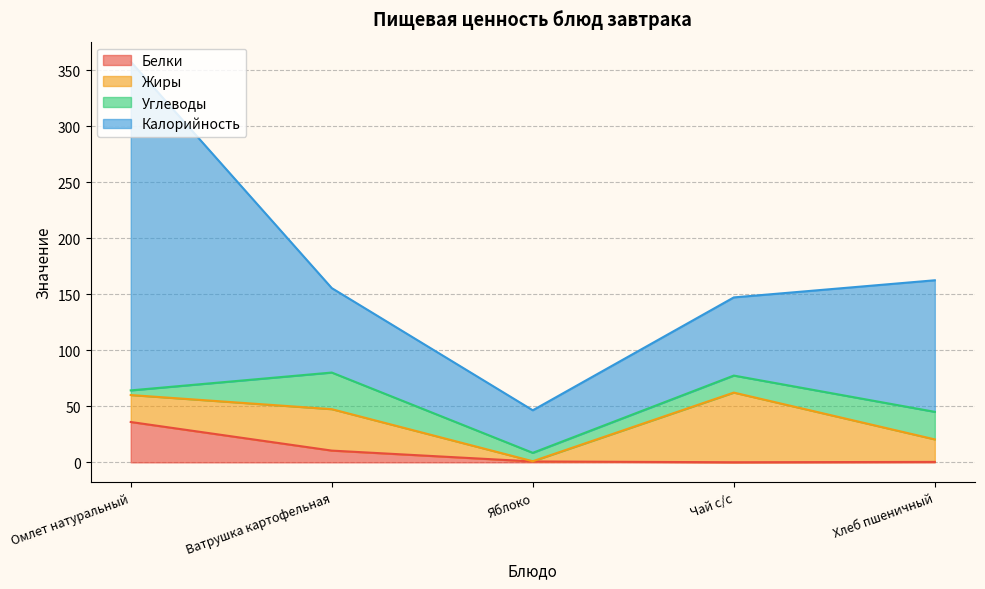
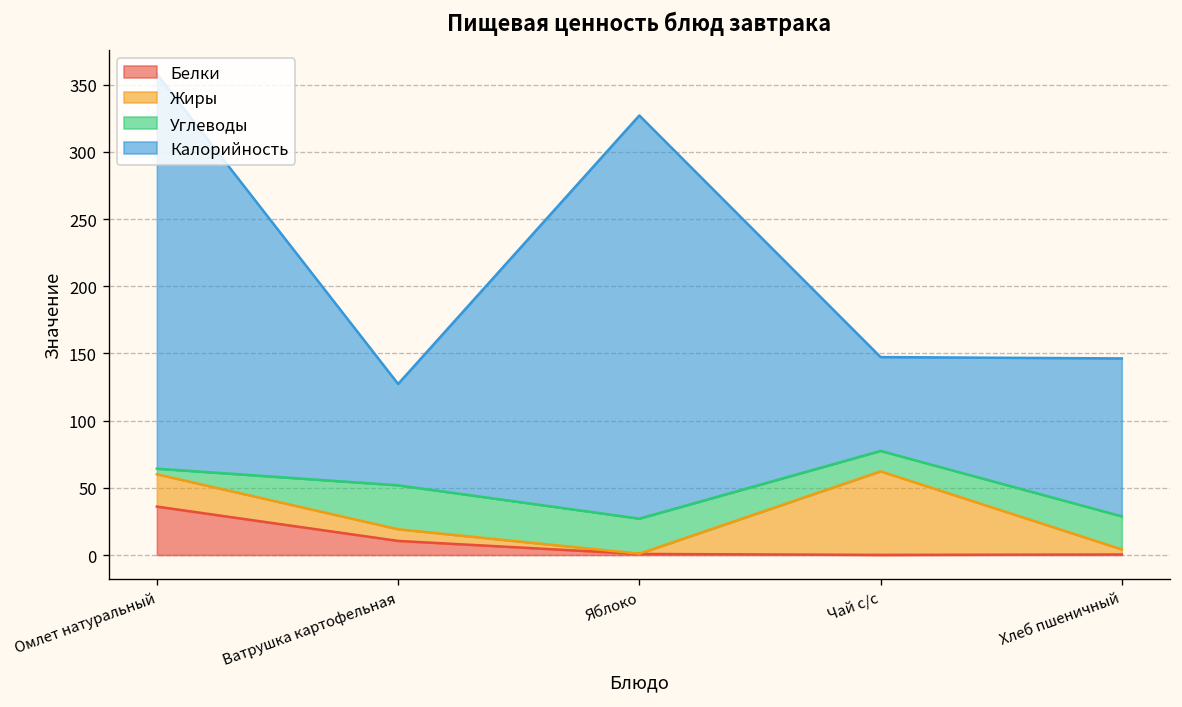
  {
    "Белки": {
      "Омлет натуральный": 36,
      "Ватрушка картофельная": 11,
      "Чай с/с": 0,
      "Хлеб пшеничный": 0
    },
    "Жиры": {
      "Омлет натуральный": 24,
-     "Ватрушка картофельная": 37,
+     "Ватрушка картофельная": 9,
      "Чай с/с": 62,
-     "Хлеб пшеничный": 20
+     "Хлеб пшеничный": 4
    },
    "Углеводы": {
      "Омлет натуральный": 4,
      "Ватрушка картофельная": 33,
-     "Яблоко": 8,
+     "Яблоко": 26,
      "Чай с/с": 15,
      "Хлеб пшеничный": 25
    },
    "Калорийность": {
      "Ватрушка картофельная": 75,
-     "Яблоко": 38,
+     "Яблоко": 300,
      "Чай с/с": 70,
      "Хлеб пшеничный": 118
    }
  }
